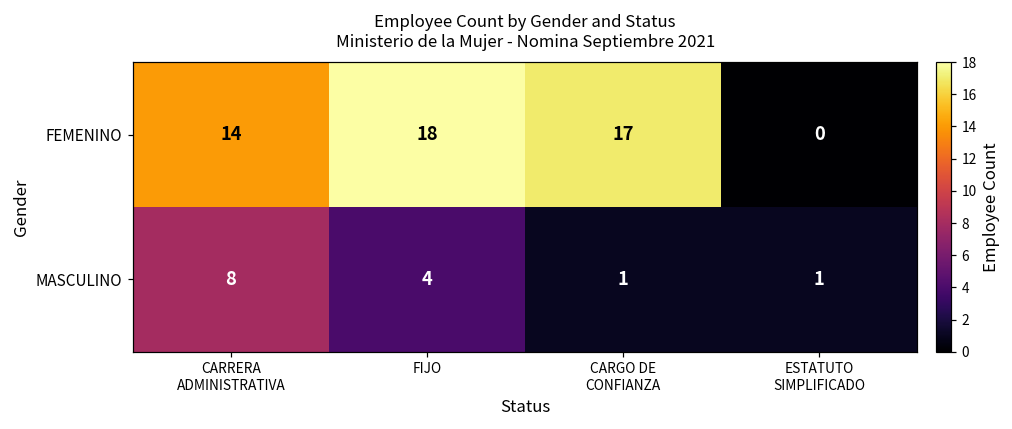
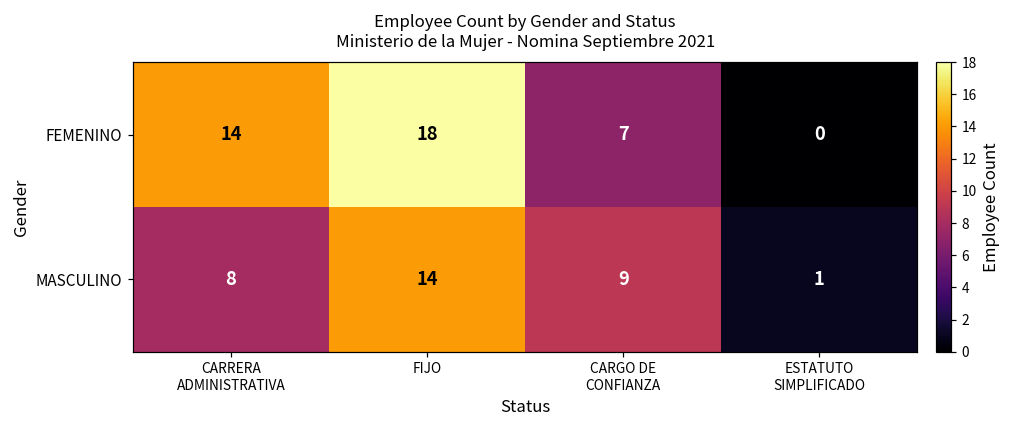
  {
    "FEMENINO": {
      "CARRERA ADMINISTRATIVA": 14,
      "FIJO": 18,
-     "CARGO DE CONFIANZA": 17,
+     "CARGO DE CONFIANZA": 7,
      "ESTATUTO SIMPLIFICADO": 0
    },
    "MASCULINO": {
      "CARRERA ADMINISTRATIVA": 8,
-     "FIJO": 4,
-     "CARGO DE CONFIANZA": 1,
+     "FIJO": 14,
+     "CARGO DE CONFIANZA": 9,
      "ESTATUTO SIMPLIFICADO": 1
    }
  }
